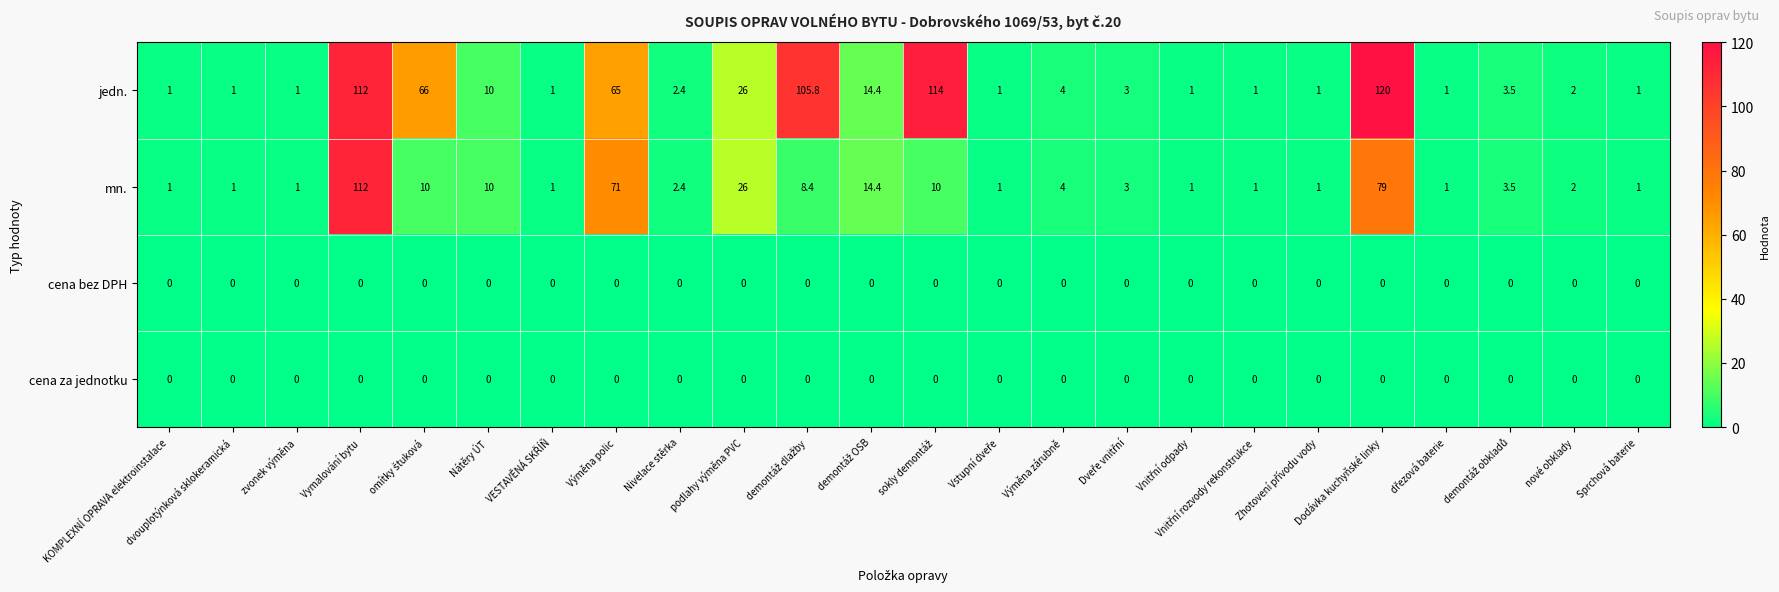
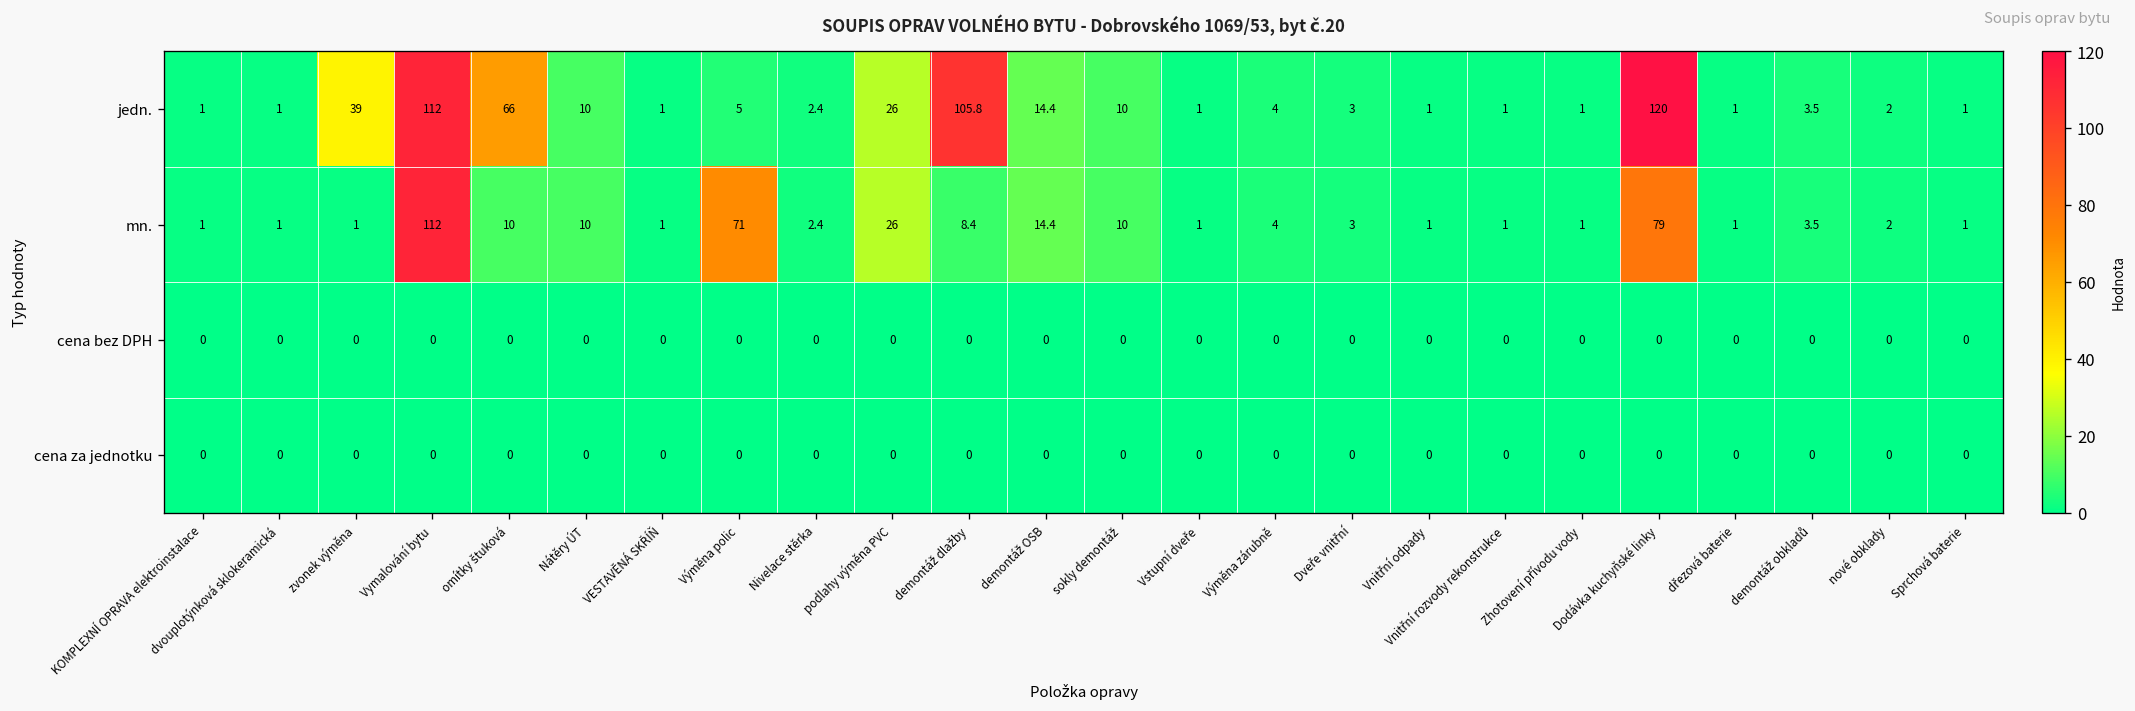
  {
    "jedn.": {
      "KOMPLEXNÍ OPRAVA elektroinstalace": 1,
      "dvouplotýnková sklokeramická": 1,
-     "zvonek výměna": 1,
+     "zvonek výměna": 39,
      "Vymalování bytu": 112,
      "omítky štuková": 66,
      "Nátěry ÚT": 10,
      "VESTAVĚNÁ SKŘÍŇ": 1,
-     "Výměna polic": 65,
+     "Výměna polic": 5,
      "Nivelace stěrka": 2.4,
      "podlahy výměna PVC": 26,
      "demontáž dlažby": 105.8,
      "demontáž OSB": 14.4,
-     "sokly demontáž": 114,
+     "sokly demontáž": 10,
      "Vstupní dveře": 1,
      "Výměna zárubně": 4,
      "Dveře vnitřní": 3,
      "Vnitřní odpady": 1,
      "Vnitřní rozvody rekonstrukce": 1,
      "Zhotovení přívodu vody": 1,
      "Dodávka kuchyňské linky": 120,
      "dřezová baterie": 1,
      "demontáž obkladů": 3.5,
      "nové obklady": 2,
      "Sprchová baterie": 1
    },
    "mn.": {
      "KOMPLEXNÍ OPRAVA elektroinstalace": 1,
      "dvouplotýnková sklokeramická": 1,
      "zvonek výměna": 1,
      "Vymalování bytu": 112,
      "omítky štuková": 10,
      "Nátěry ÚT": 10,
      "VESTAVĚNÁ SKŘÍŇ": 1,
      "Výměna polic": 71,
      "Nivelace stěrka": 2.4,
      "podlahy výměna PVC": 26,
      "demontáž dlažby": 8.4,
      "demontáž OSB": 14.4,
      "sokly demontáž": 10,
      "Vstupní dveře": 1,
      "Výměna zárubně": 4,
      "Dveře vnitřní": 3,
      "Vnitřní odpady": 1,
      "Vnitřní rozvody rekonstrukce": 1,
      "Zhotovení přívodu vody": 1,
      "Dodávka kuchyňské linky": 79,
      "dřezová baterie": 1,
      "demontáž obkladů": 3.5,
      "nové obklady": 2,
      "Sprchová baterie": 1
    },
    "cena bez DPH": {
      "KOMPLEXNÍ OPRAVA elektroinstalace": 0,
      "dvouplotýnková sklokeramická": 0,
      "zvonek výměna": 0,
      "Vymalování bytu": 0,
      "omítky štuková": 0,
      "Nátěry ÚT": 0,
      "VESTAVĚNÁ SKŘÍŇ": 0,
      "Výměna polic": 0,
      "Nivelace stěrka": 0,
      "podlahy výměna PVC": 0,
      "demontáž dlažby": 0,
      "demontáž OSB": 0,
      "sokly demontáž": 0,
      "Vstupní dveře": 0,
      "Výměna zárubně": 0,
      "Dveře vnitřní": 0,
      "Vnitřní odpady": 0,
      "Vnitřní rozvody rekonstrukce": 0,
      "Zhotovení přívodu vody": 0,
      "Dodávka kuchyňské linky": 0,
      "dřezová baterie": 0,
      "demontáž obkladů": 0,
      "nové obklady": 0,
      "Sprchová baterie": 0
    },
    "cena za jednotku": {
      "KOMPLEXNÍ OPRAVA elektroinstalace": 0,
      "dvouplotýnková sklokeramická": 0,
      "zvonek výměna": 0,
      "Vymalování bytu": 0,
      "omítky štuková": 0,
      "Nátěry ÚT": 0,
      "VESTAVĚNÁ SKŘÍŇ": 0,
      "Výměna polic": 0,
      "Nivelace stěrka": 0,
      "podlahy výměna PVC": 0,
      "demontáž dlažby": 0,
      "demontáž OSB": 0,
      "sokly demontáž": 0,
      "Vstupní dveře": 0,
      "Výměna zárubně": 0,
      "Dveře vnitřní": 0,
      "Vnitřní odpady": 0,
      "Vnitřní rozvody rekonstrukce": 0,
      "Zhotovení přívodu vody": 0,
      "Dodávka kuchyňské linky": 0,
      "dřezová baterie": 0,
      "demontáž obkladů": 0,
      "nové obklady": 0,
      "Sprchová baterie": 0
    }
  }
